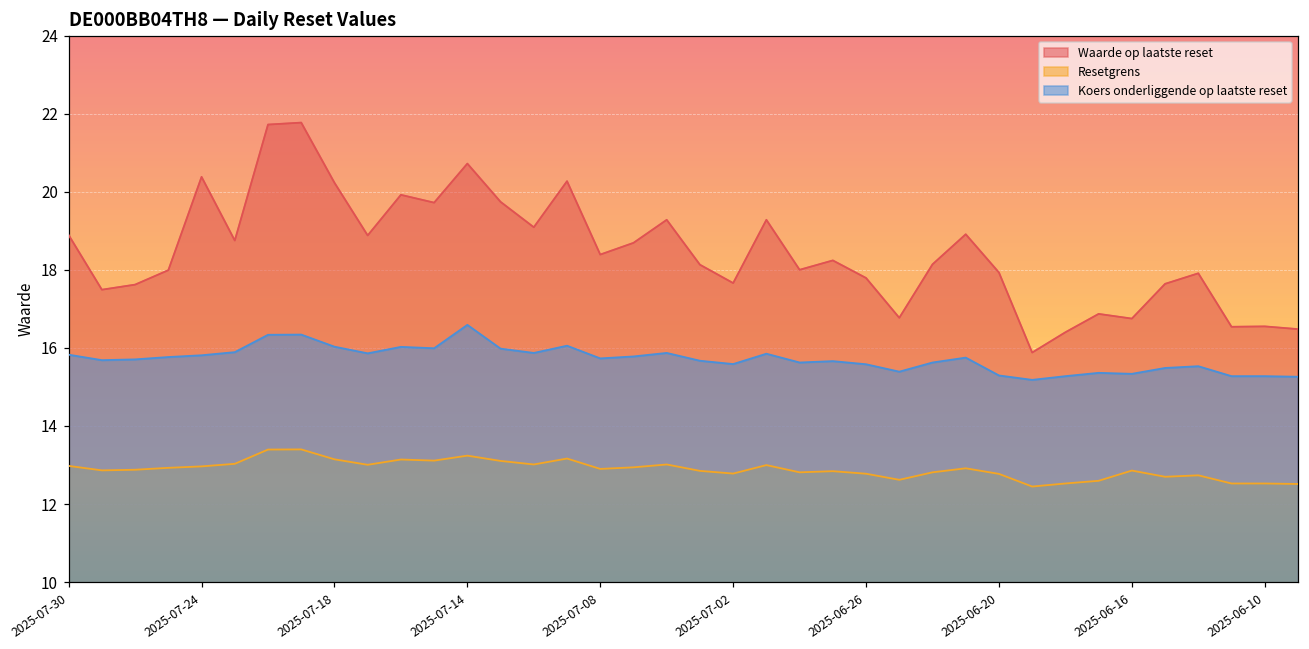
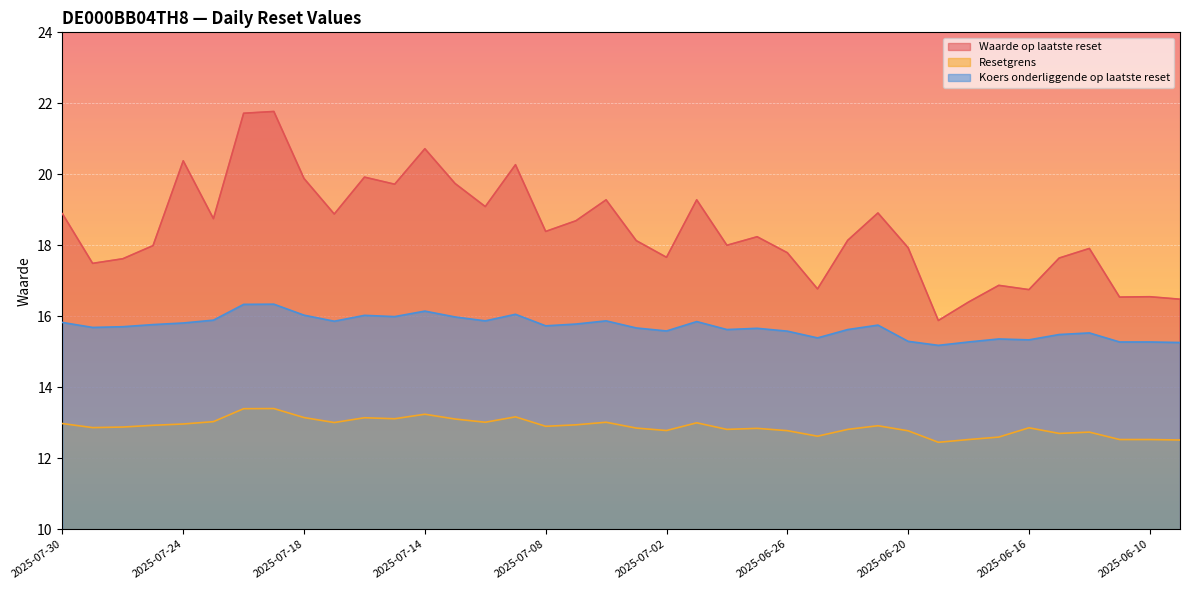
  {
    "Waarde op laatste reset": {
      "2025-07-30": 18.9,
      "2025-07-24": 20.4,
-     "2025-07-18": 20.2,
+     "2025-07-18": 19.9,
      "2025-07-14": 20.7,
      "2025-07-08": 18.4,
      "2025-07-02": 17.7,
      "2025-06-26": 17.8,
      "2025-06-20": 17.9,
      "2025-06-16": 16.8,
      "2025-06-10": 16.6
    },
    "Resetgrens": {
      "2025-07-30": 13.0,
      "2025-07-24": 13.0,
      "2025-07-18": 13.1,
      "2025-07-14": 13.2,
      "2025-07-08": 12.9,
      "2025-07-02": 12.8,
      "2025-06-26": 12.8,
      "2025-06-20": 12.8,
      "2025-06-16": 12.9,
      "2025-06-10": 12.5
    },
    "Koers onderliggende op laatste reset": {
      "2025-07-30": 15.8,
      "2025-07-24": 15.8,
      "2025-07-18": 16.0,
-     "2025-07-14": 16.6,
+     "2025-07-14": 16.1,
      "2025-07-08": 15.7,
      "2025-07-02": 15.6,
      "2025-06-26": 15.6,
      "2025-06-20": 15.3,
      "2025-06-16": 15.3,
      "2025-06-10": 15.3
    }
  }
